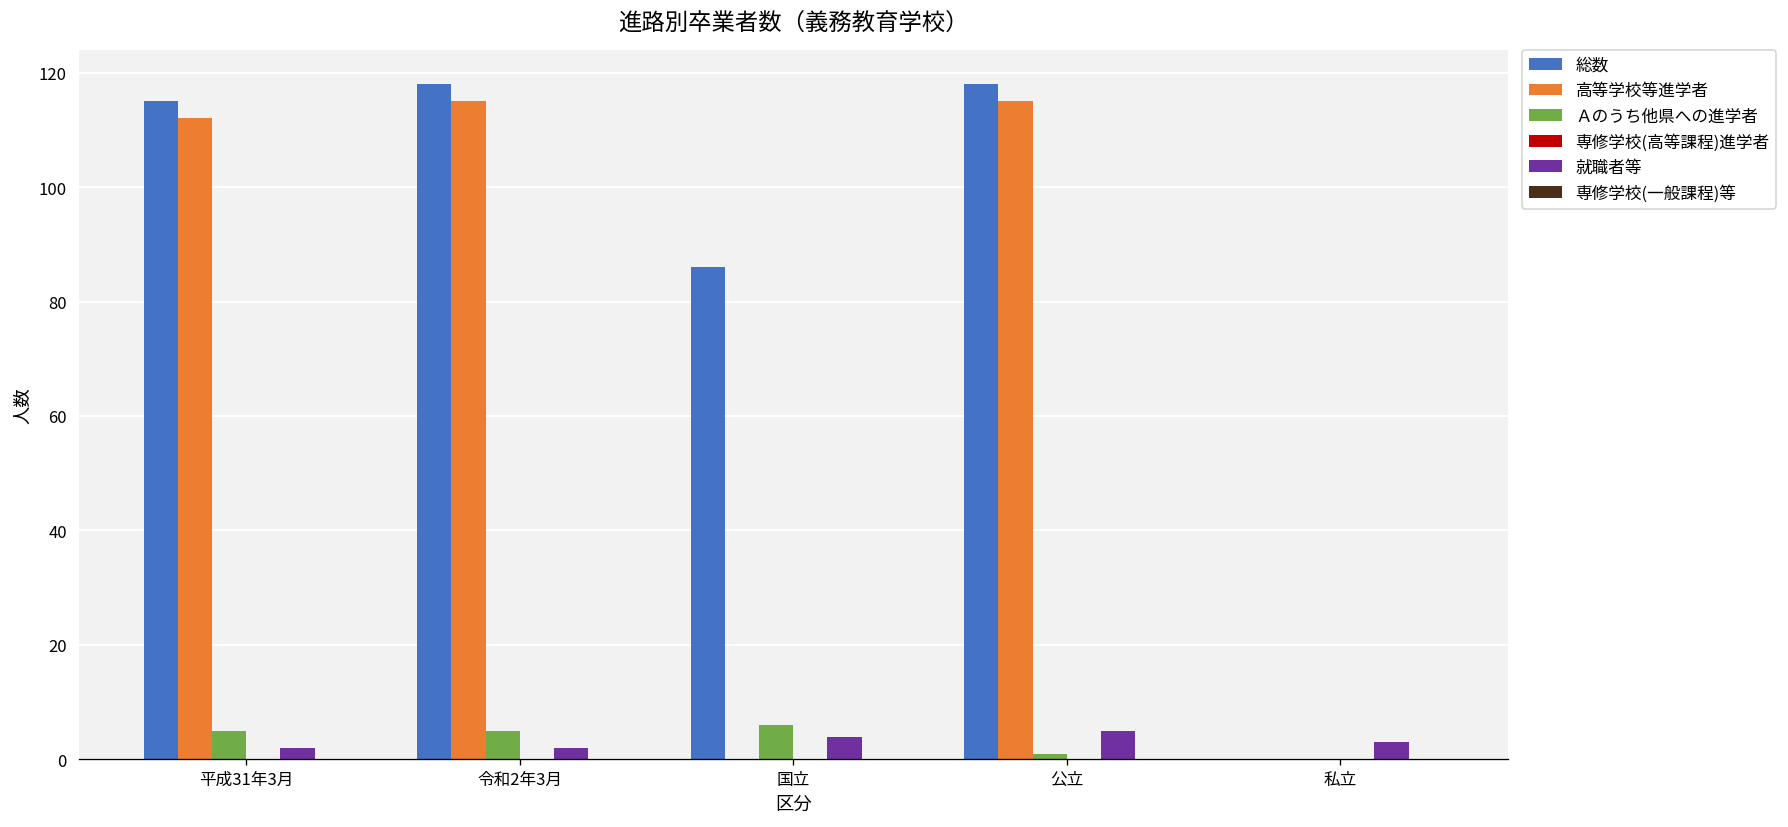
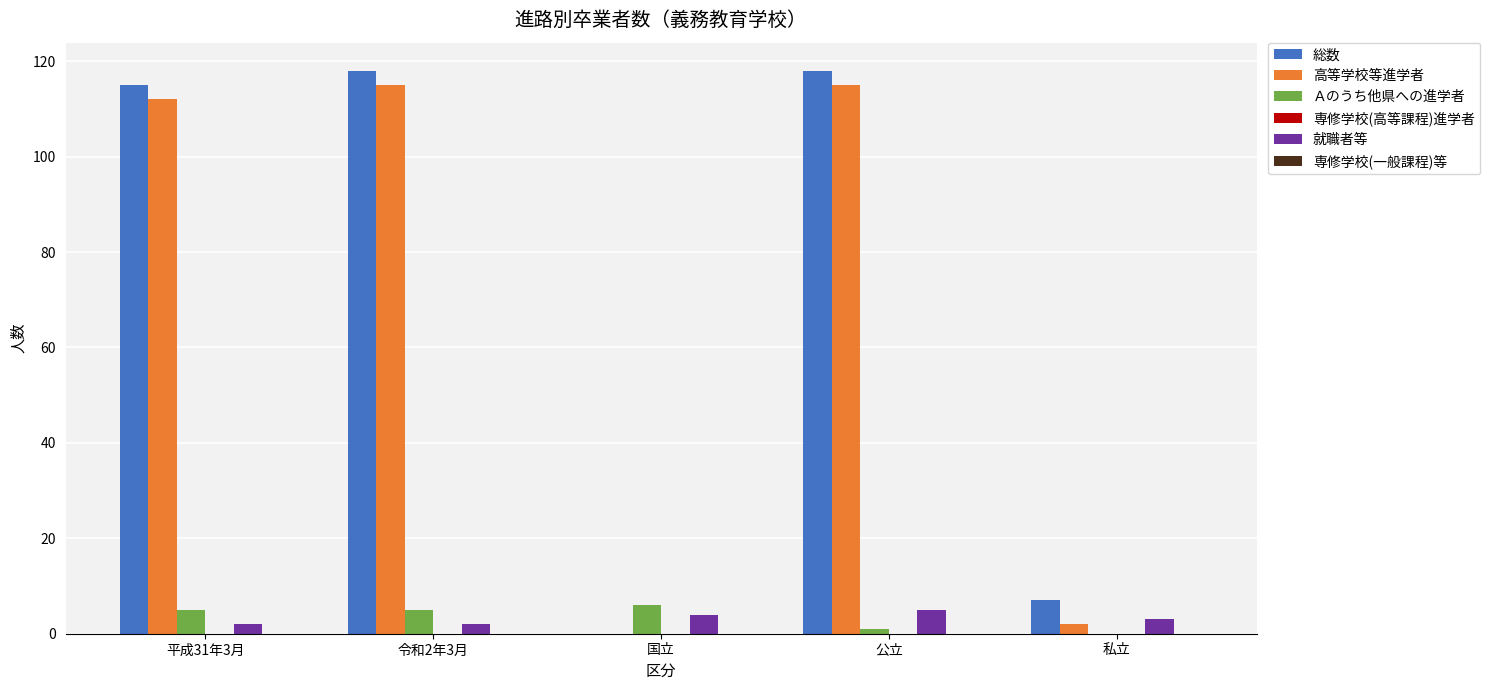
  {
    "総数": {
      "平成31年3月": 115,
      "令和2年3月": 118,
-     "国立": 86,
+     "国立": 0,
      "公立": 118,
-     "私立": 0
+     "私立": 7
    },
    "高等学校等進学者": {
      "平成31年3月": 112,
      "令和2年3月": 115,
      "国立": 0,
      "公立": 115,
-     "私立": 0
+     "私立": 2
    },
    "Ａのうち他県への進学者": {
      "平成31年3月": 5,
      "令和2年3月": 5,
      "国立": 6,
      "公立": 1,
      "私立": 0
    },
    "専修学校(高等課程)進学者": {
      "平成31年3月": 0,
      "令和2年3月": 0,
      "国立": 0,
      "公立": 0,
      "私立": 0
    },
    "就職者等": {
      "平成31年3月": 2,
      "令和2年3月": 2,
      "国立": 4,
      "公立": 5,
      "私立": 3
    },
    "専修学校(一般課程)等": {
      "平成31年3月": 0,
      "令和2年3月": 0,
      "国立": 0,
      "公立": 0,
      "私立": 0
    }
  }
